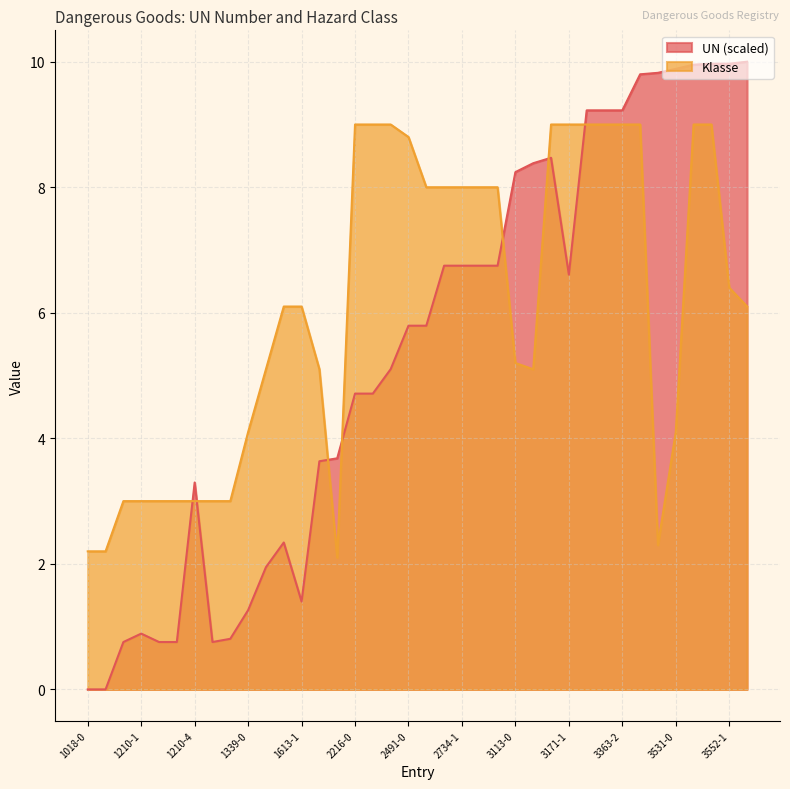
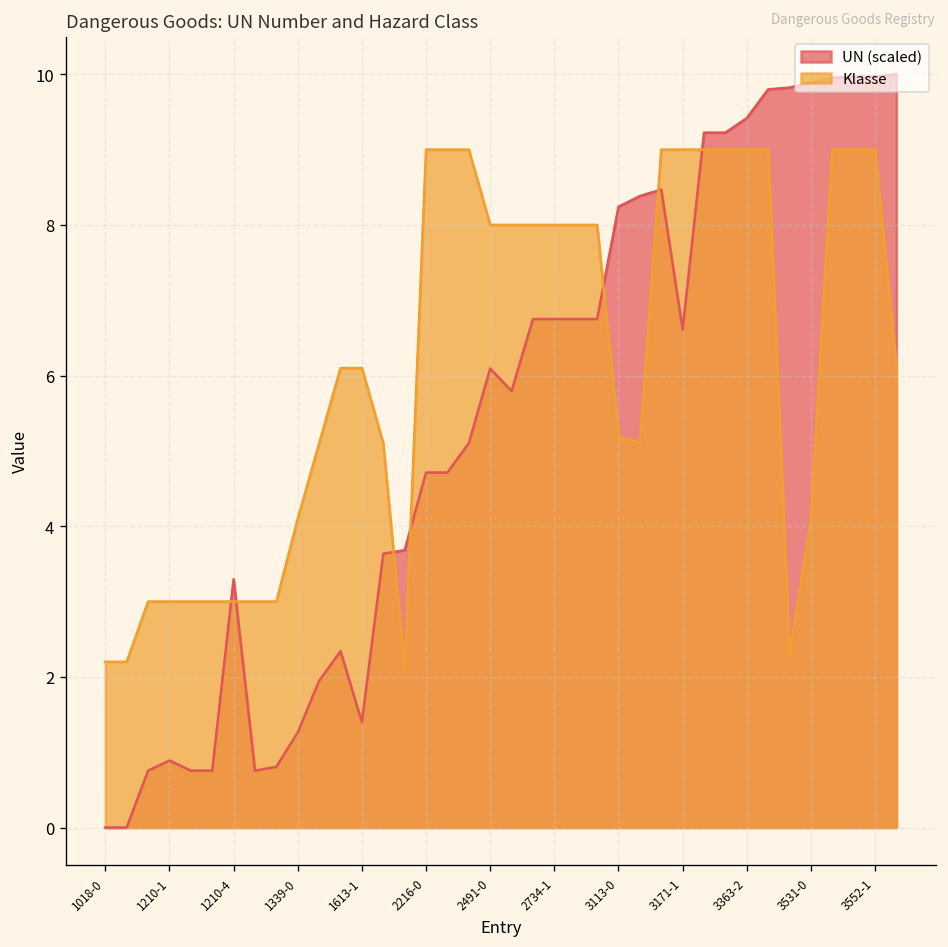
  {
    "UN (scaled)": {
      "1018-0": 0.0,
      "1210-1": 0.9,
      "1210-4": 3.3,
      "1339-0": 1.3,
      "1613-1": 1.4,
      "2216-0": 4.7,
-     "2491-0": 5.8,
+     "2491-0": 6.1,
      "2734-1": 6.8,
      "3113-0": 8.2,
      "3171-1": 6.6,
-     "3363-2": 9.2
+     "3363-2": 9.4
    },
    "Klasse": {
      "1018-0": 2.2,
      "1210-1": 3.0,
      "1210-4": 3.0,
      "1339-0": 4.1,
      "1613-1": 6.1,
      "2216-0": 9.0,
-     "2491-0": 8.8,
+     "2491-0": 8.0,
      "2734-1": 8.0,
      "3113-0": 5.2,
      "3171-1": 9.0,
      "3363-2": 9.0,
      "3531-0": 4.1,
-     "3552-1": 6.4
+     "3552-1": 9.0
    }
  }
